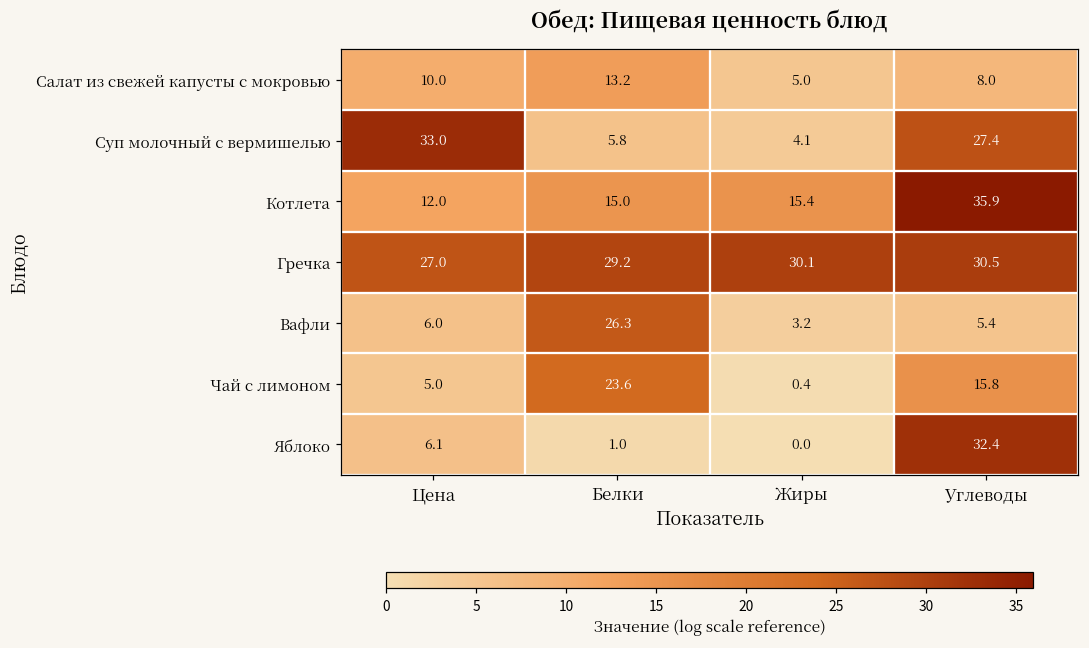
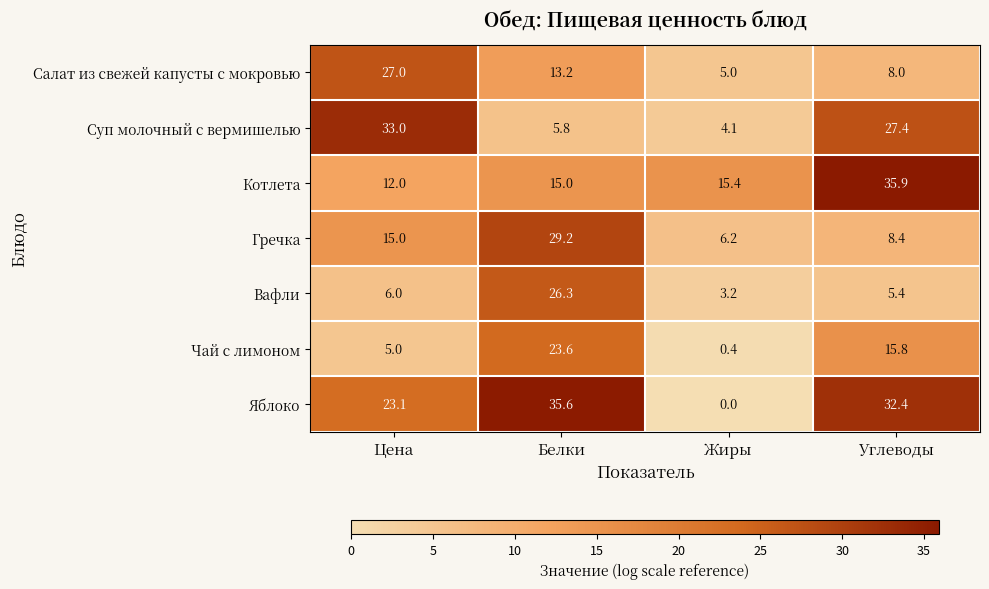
  {
    "Салат из свежей капусты с мокровью": {
-     "Цена": 10.0,
+     "Цена": 27.0,
      "Белки": 13.2,
      "Жиры": 5.0,
      "Углеводы": 8.0
    },
    "Суп молочный с вермишелью": {
      "Цена": 33.0,
      "Белки": 5.8,
      "Жиры": 4.1,
      "Углеводы": 27.4
    },
    "Котлета": {
      "Цена": 12.0,
      "Белки": 15.0,
      "Жиры": 15.4,
      "Углеводы": 35.9
    },
    "Гречка": {
-     "Цена": 27.0,
+     "Цена": 15.0,
      "Белки": 29.2,
-     "Жиры": 30.1,
-     "Углеводы": 30.5
+     "Жиры": 6.2,
+     "Углеводы": 8.4
    },
    "Вафли": {
      "Цена": 6.0,
      "Белки": 26.3,
      "Жиры": 3.2,
      "Углеводы": 5.4
    },
    "Чай с лимоном": {
      "Цена": 5.0,
      "Белки": 23.6,
      "Жиры": 0.4,
      "Углеводы": 15.8
    },
    "Яблоко": {
-     "Цена": 6.1,
-     "Белки": 1.0,
+     "Цена": 23.1,
+     "Белки": 35.6,
      "Жиры": 0.0,
      "Углеводы": 32.4
    }
  }
